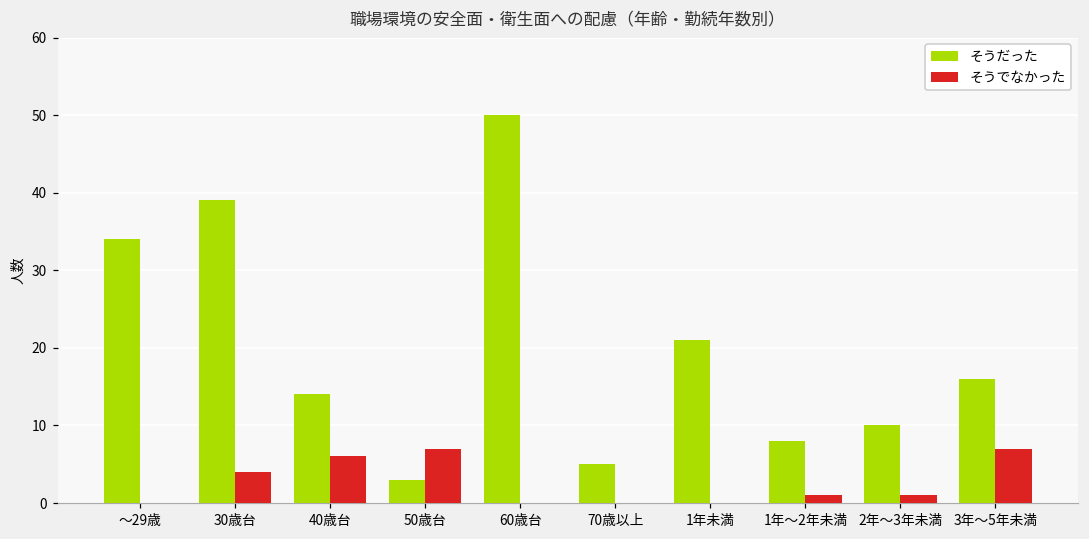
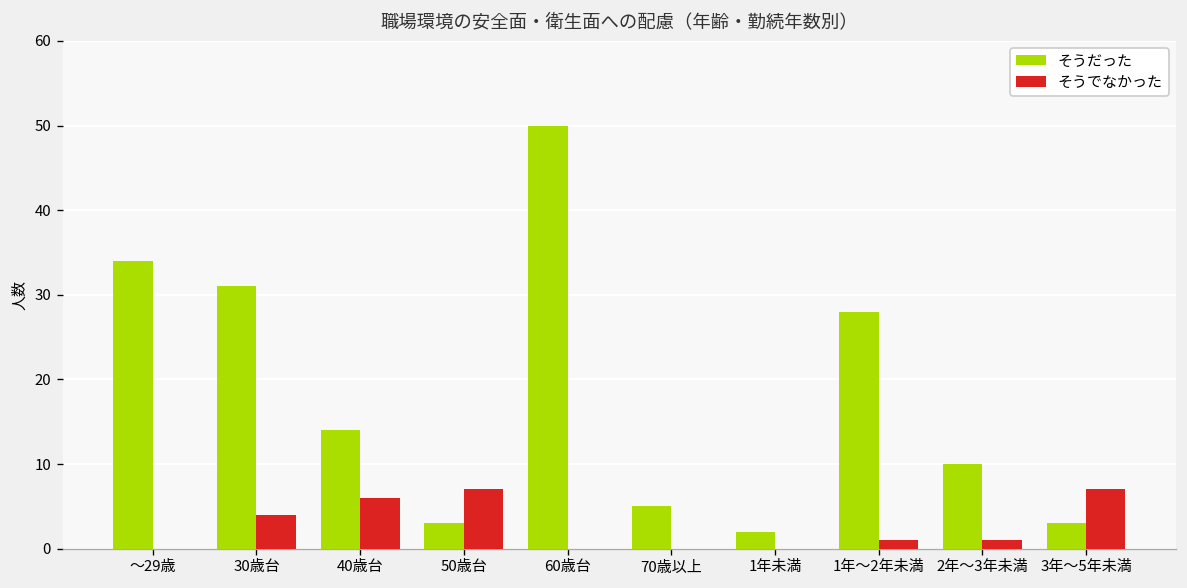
  {
    "そうだった": {
      "～29歳": 34,
-     "30歳台": 39,
+     "30歳台": 31,
      "40歳台": 14,
      "50歳台": 3,
      "60歳台": 50,
      "70歳以上": 5,
-     "1年未満": 21,
-     "1年～2年未満": 8,
+     "1年未満": 2,
+     "1年～2年未満": 28,
      "2年～3年未満": 10,
-     "3年～5年未満": 16
+     "3年～5年未満": 3
    },
    "そうでなかった": {
      "～29歳": 0,
      "30歳台": 4,
      "40歳台": 6,
      "50歳台": 7,
      "60歳台": 0,
      "70歳以上": 0,
      "1年未満": 0,
      "1年～2年未満": 1,
      "2年～3年未満": 1,
      "3年～5年未満": 7
    }
  }
